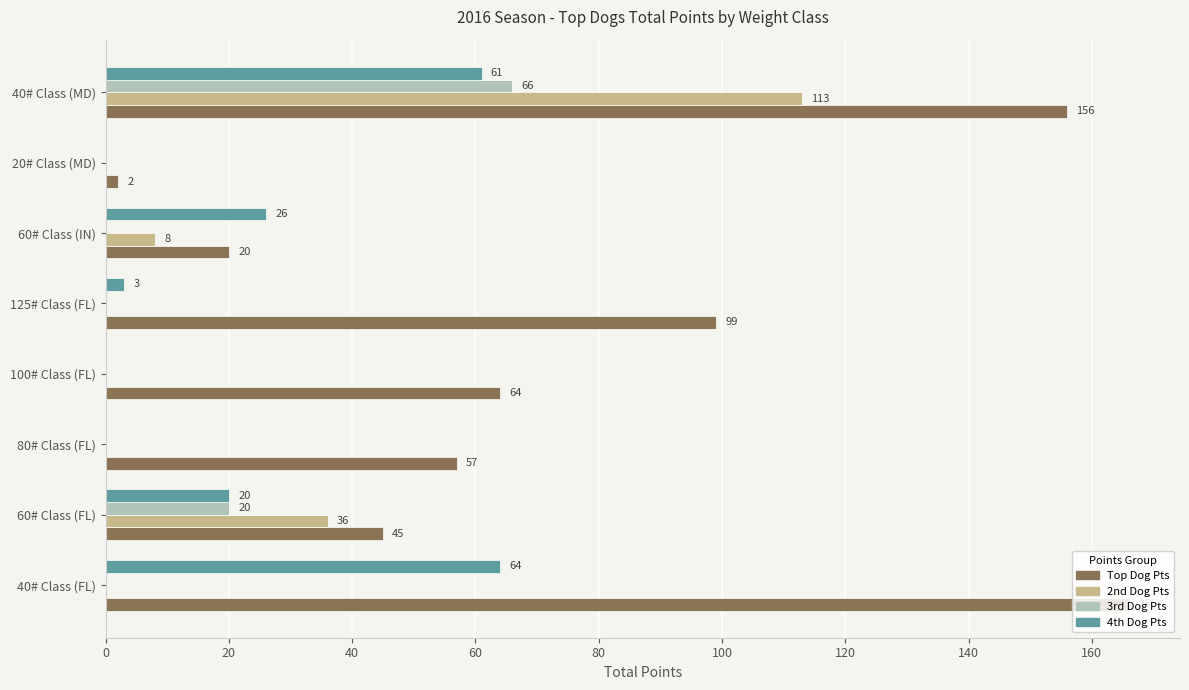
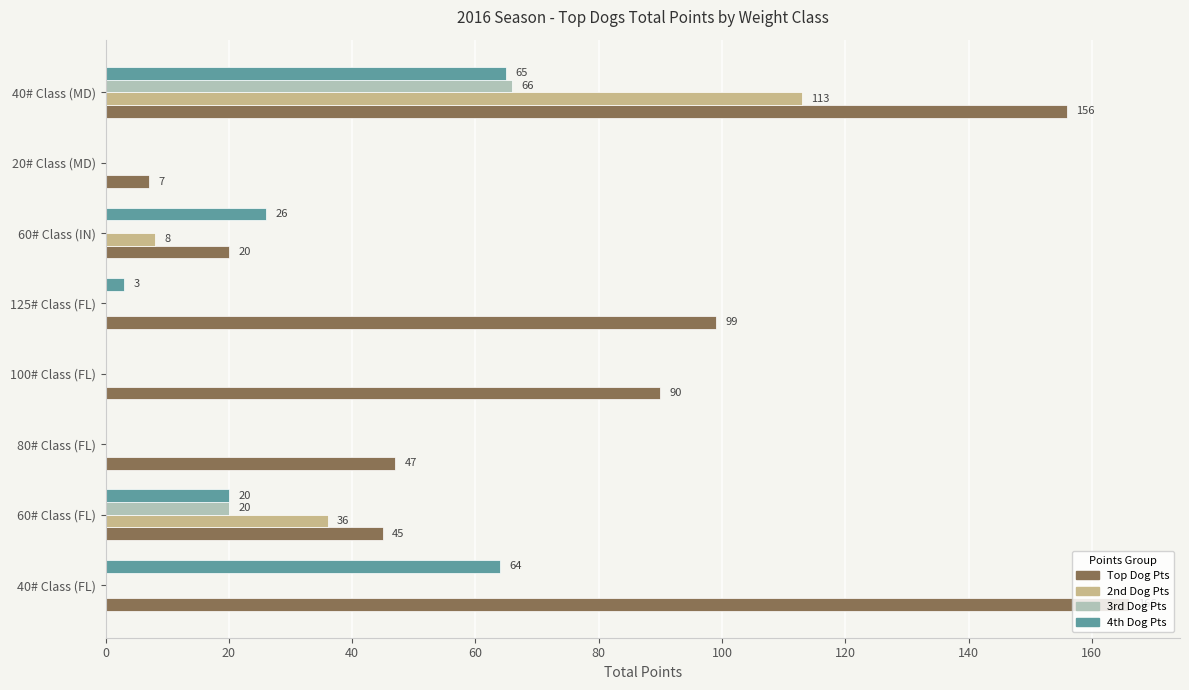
  {
    "Top Dog Pts": {
      "40# Class (MD)": 156,
-     "20# Class (MD)": 2,
+     "20# Class (MD)": 7,
      "60# Class (IN)": 20,
      "125# Class (FL)": 99,
-     "100# Class (FL)": 64,
-     "80# Class (FL)": 57,
+     "100# Class (FL)": 90,
+     "80# Class (FL)": 47,
      "60# Class (FL)": 45
    },
    "4th Dog Pts": {
-     "40# Class (MD)": 61,
+     "40# Class (MD)": 65,
      "60# Class (IN)": 26,
      "125# Class (FL)": 3,
      "60# Class (FL)": 20,
      "40# Class (FL)": 64
    }
  }
